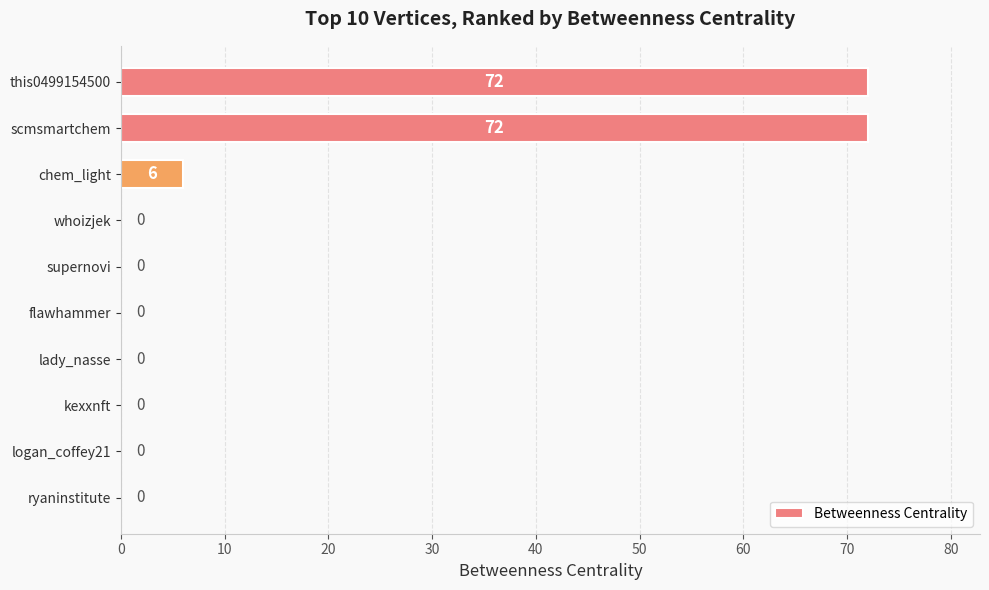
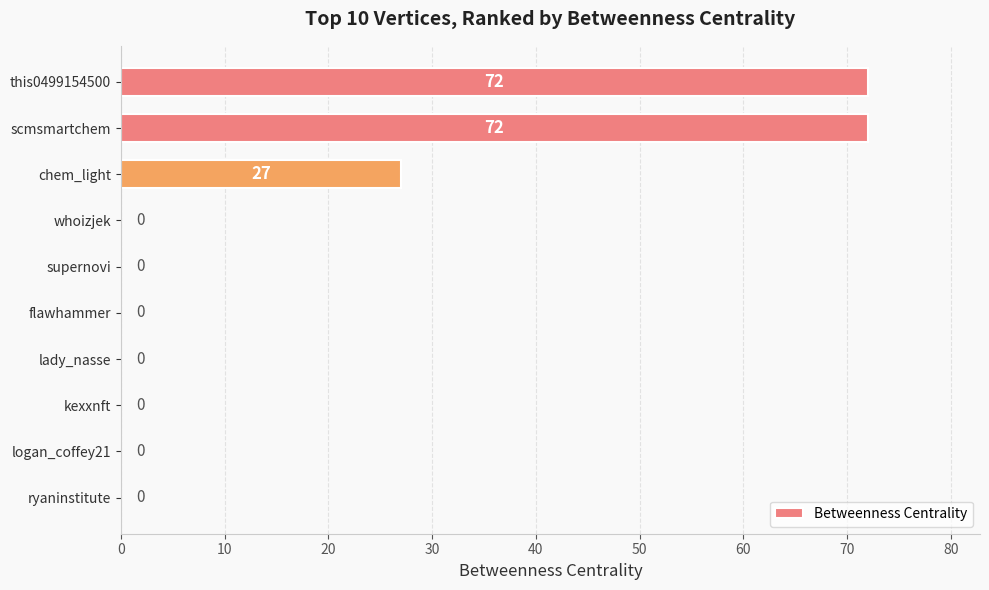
  {
    "this0499154500": 72,
    "scmsmartchem": 72,
-   "chem_light": 6,
+   "chem_light": 27,
    "whoizjek": 0,
    "supernovi": 0,
    "flawhammer": 0,
    "lady_nasse": 0,
    "kexxnft": 0,
    "logan_coffey21": 0,
    "ryaninstitute": 0
  }
